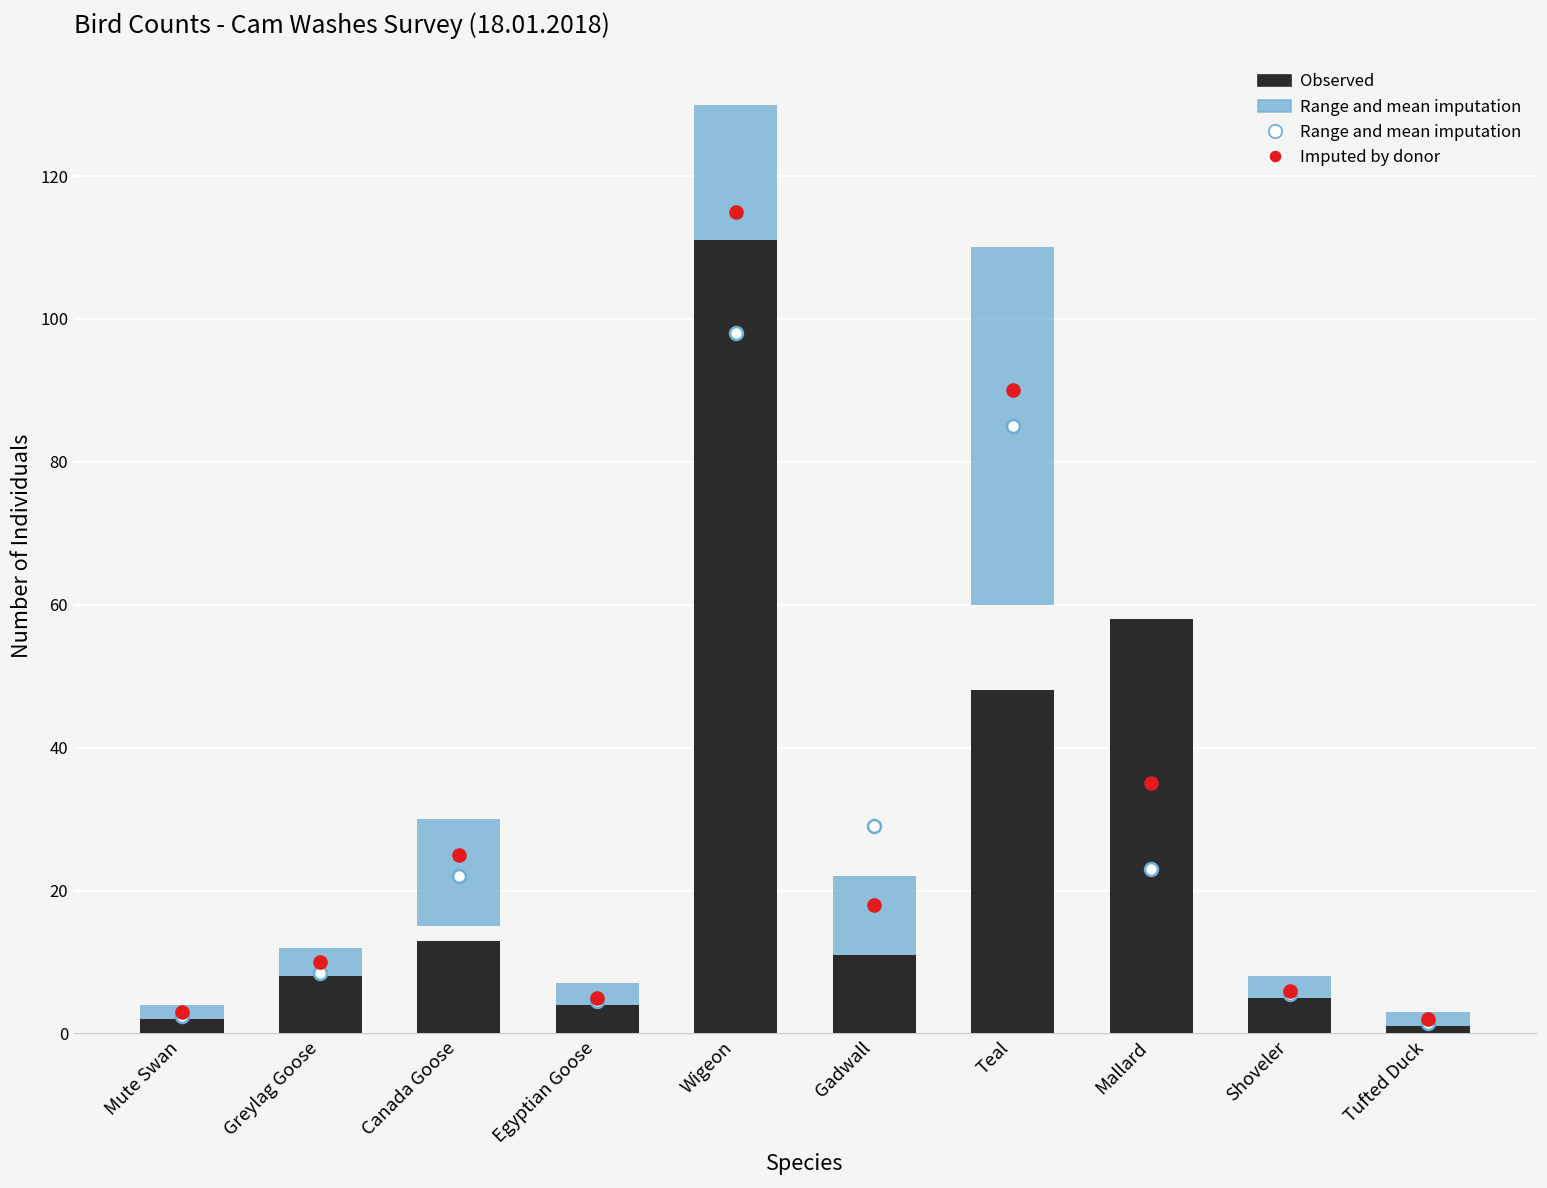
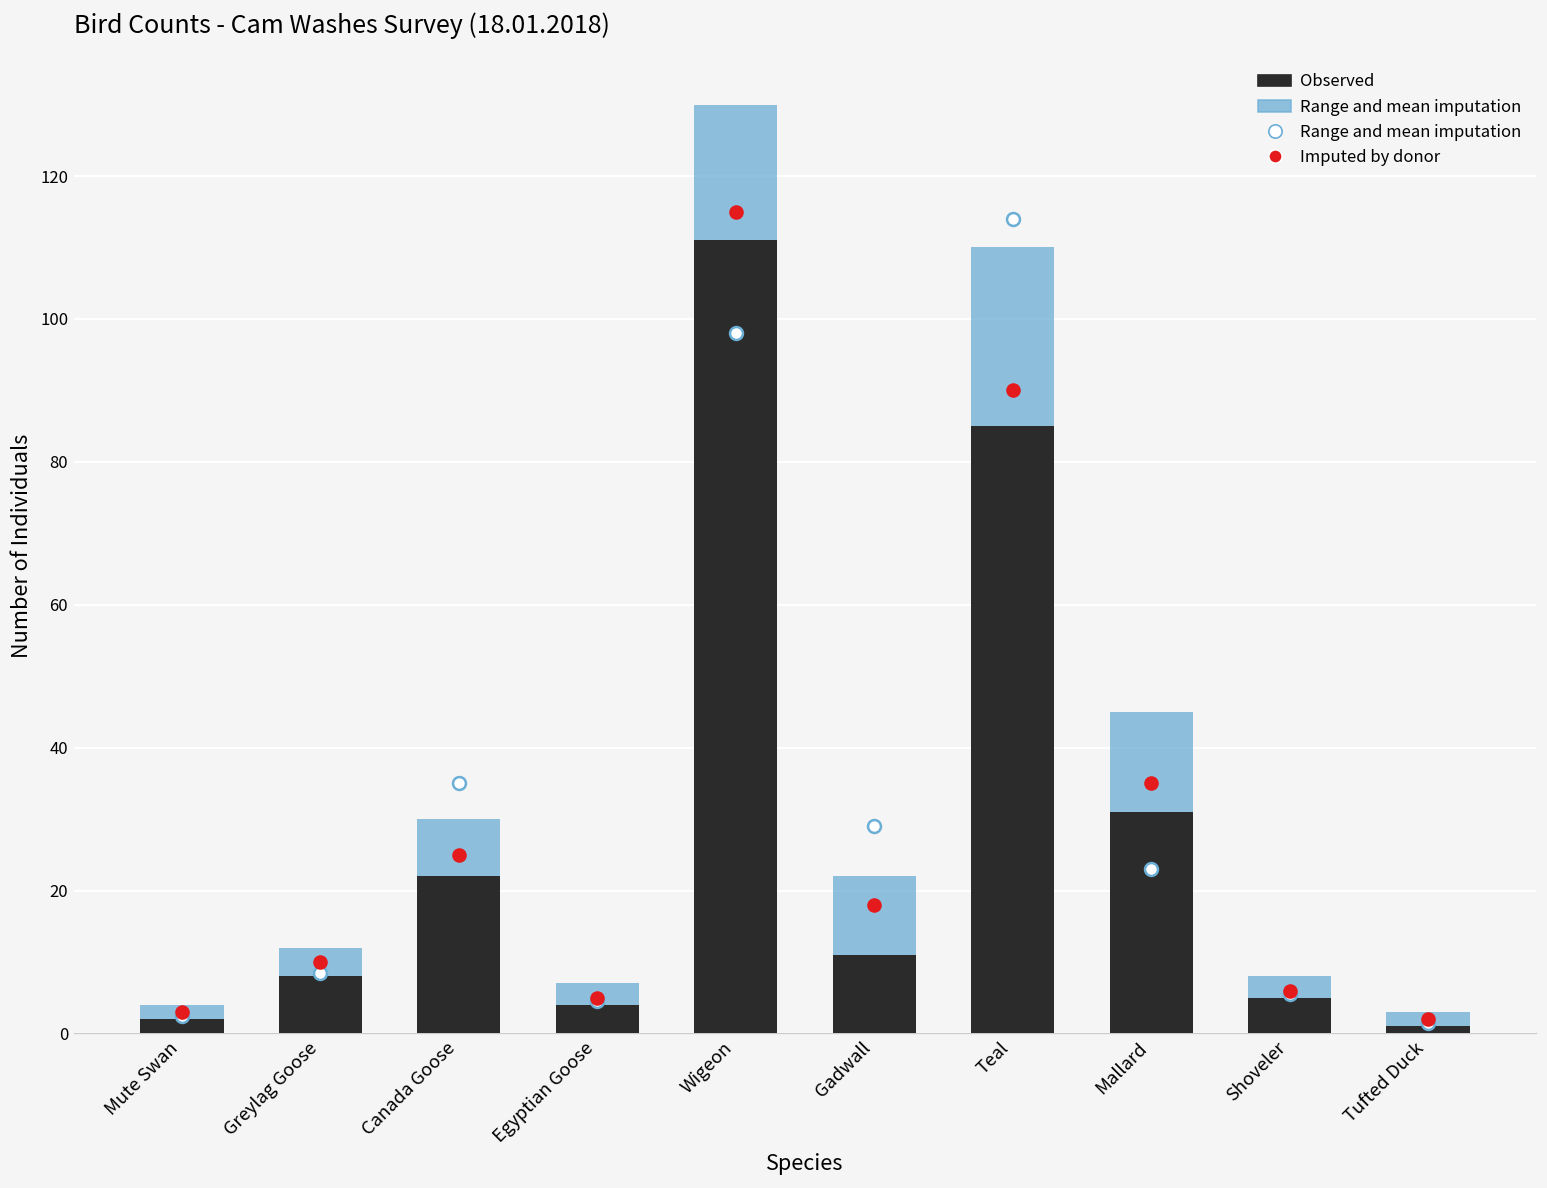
  {
    "Observed": {
      "Mute Swan": 2,
      "Greylag Goose": 8,
-     "Canada Goose": 13,
+     "Canada Goose": 22,
      "Egyptian Goose": 4,
      "Wigeon": 111,
      "Gadwall": 11,
-     "Teal": 48,
-     "Mallard": 58,
+     "Teal": 85,
+     "Mallard": 31,
      "Shoveler": 5,
      "Tufted Duck": 1
    },
    "Range and mean imputation": {
-     "Canada Goose": 22,
-     "Teal": 85
+     "Canada Goose": 35,
+     "Teal": 114
    }
  }
